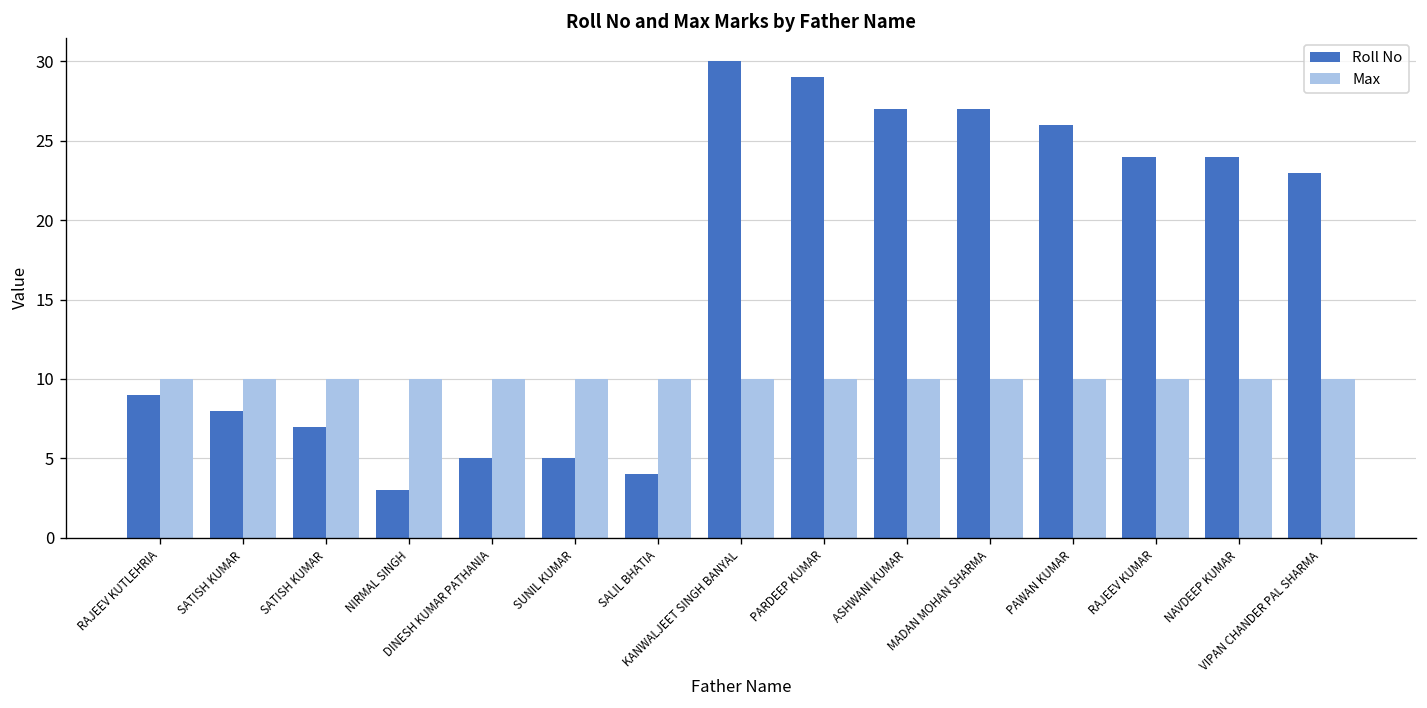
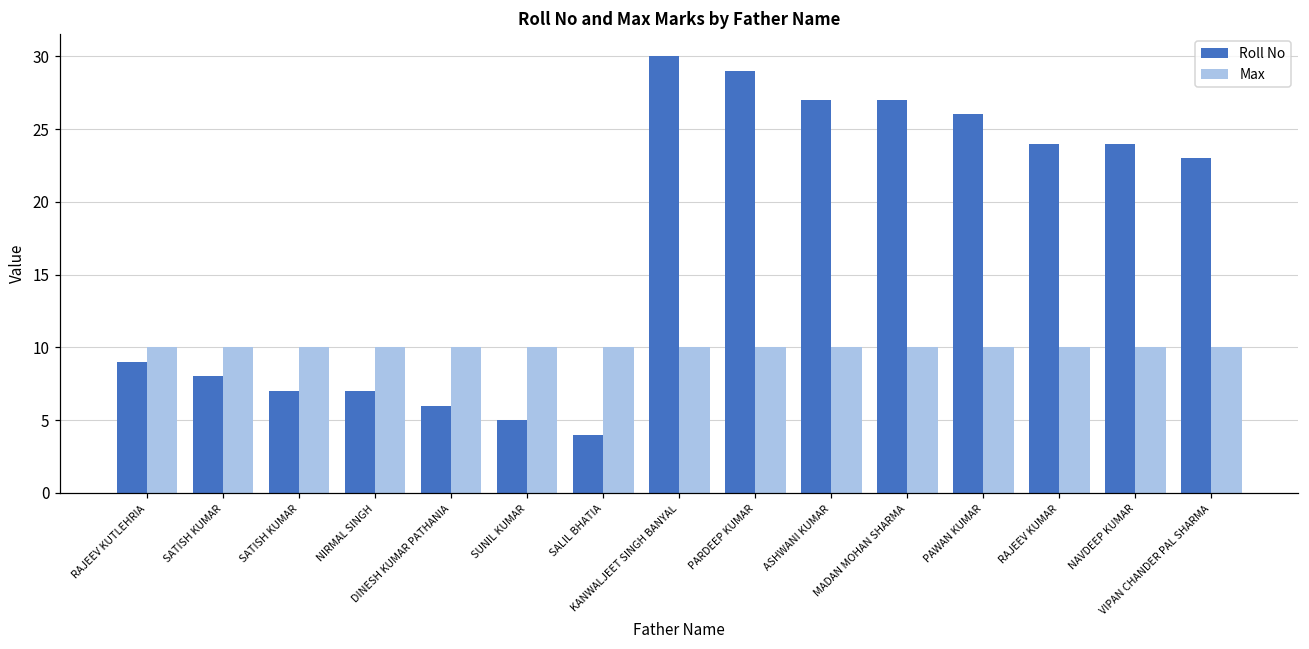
  {
    "Roll No": {
      "RAJEEV KUTLEHRIA": 9,
-     "NIRMAL SINGH": 3,
-     "DINESH KUMAR PATHANIA": 5,
+     "NIRMAL SINGH": 7,
+     "DINESH KUMAR PATHANIA": 6,
      "SUNIL KUMAR": 5,
      "SALIL BHATIA": 4,
      "KANWALJEET SINGH BANYAL": 30,
      "PARDEEP KUMAR": 29,
      "ASHWANI KUMAR": 27,
      "MADAN MOHAN SHARMA": 27,
      "PAWAN KUMAR": 26,
      "RAJEEV KUMAR": 24,
      "NAVDEEP KUMAR": 24,
      "VIPAN CHANDER PAL SHARMA": 23
    },
    "Max": {
      "RAJEEV KUTLEHRIA": 10,
      "NIRMAL SINGH": 10,
      "DINESH KUMAR PATHANIA": 10,
      "SUNIL KUMAR": 10,
      "SALIL BHATIA": 10,
      "KANWALJEET SINGH BANYAL": 10,
      "PARDEEP KUMAR": 10,
      "ASHWANI KUMAR": 10,
      "MADAN MOHAN SHARMA": 10,
      "PAWAN KUMAR": 10,
      "RAJEEV KUMAR": 10,
      "NAVDEEP KUMAR": 10,
      "VIPAN CHANDER PAL SHARMA": 10
    }
  }
